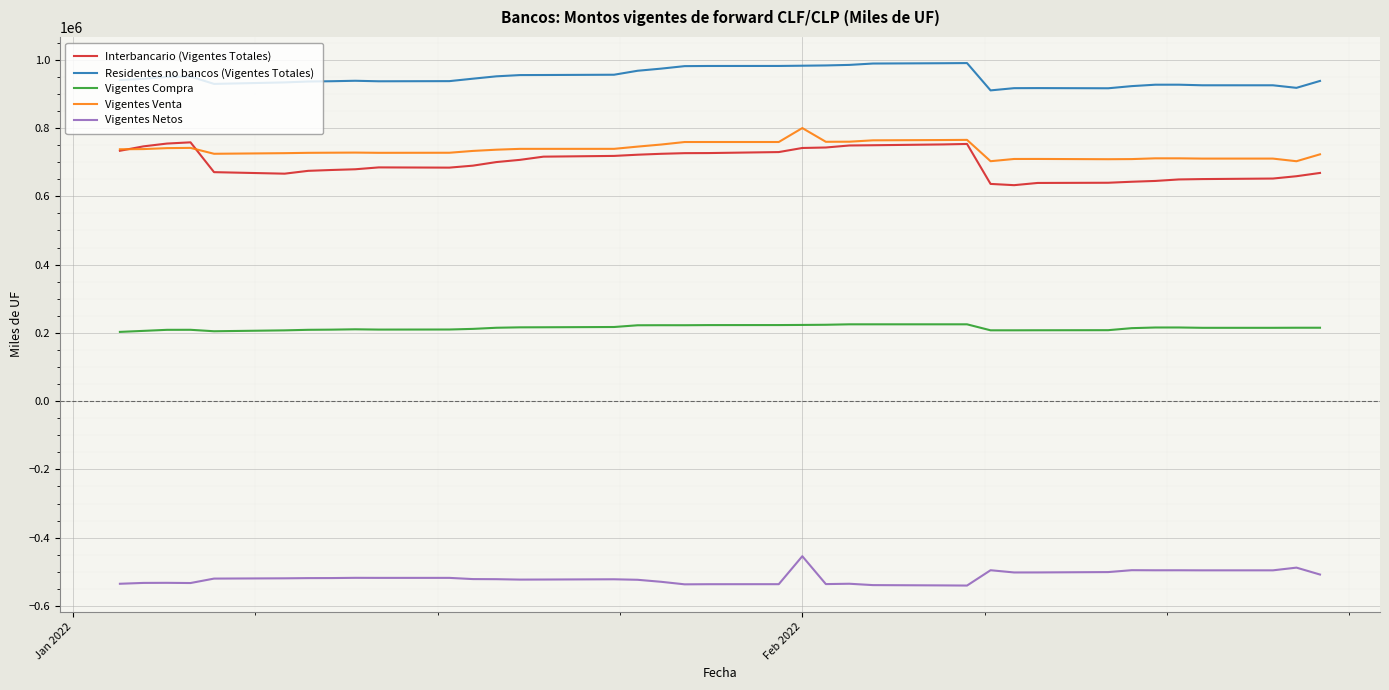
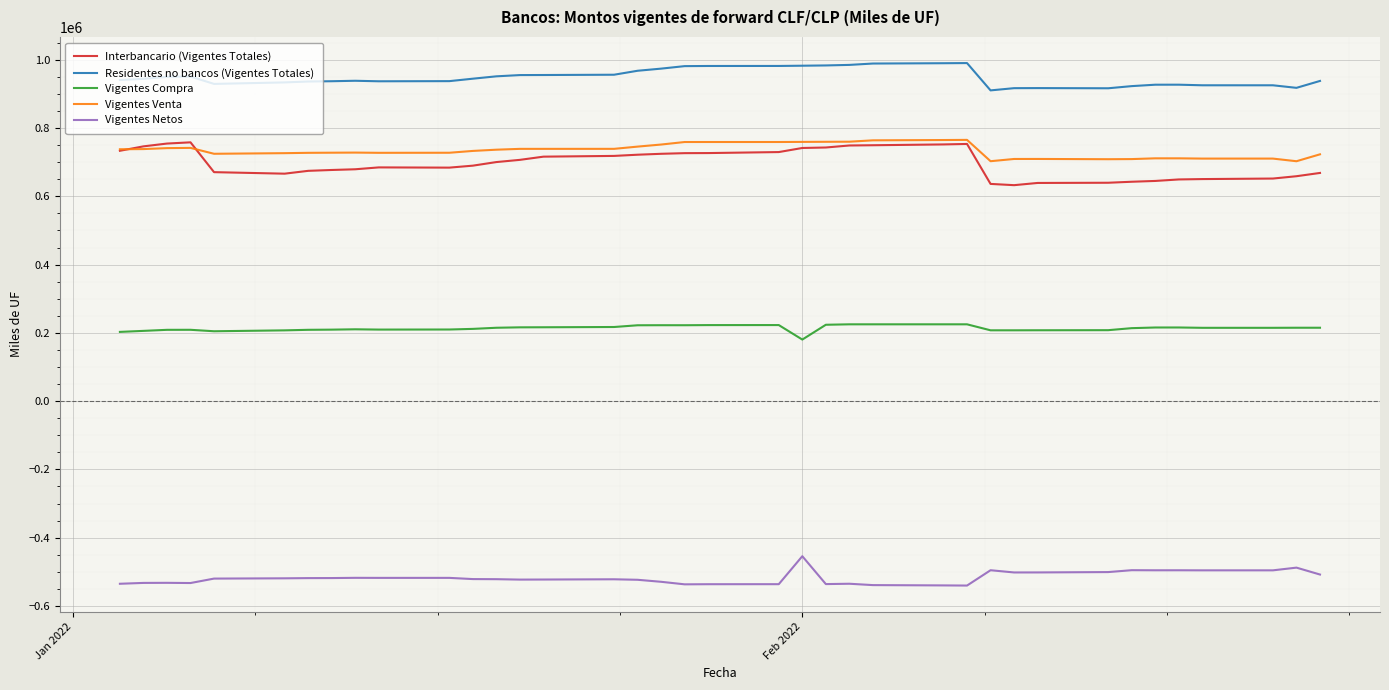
  {
    "Interbancario (Vigentes Totales)": {
      "Feb 2022": 740000
    },
    "Residentes no bancos (Vigentes Totales)": {
      "Feb 2022": 980000
    },
    "Vigentes Compra": {
-     "Feb 2022": 220000
+     "Feb 2022": 180000
    },
    "Vigentes Venta": {
-     "Feb 2022": 800000
+     "Feb 2022": 760000
    },
    "Vigentes Netos": {
      "Feb 2022": -450000
    }
  }
